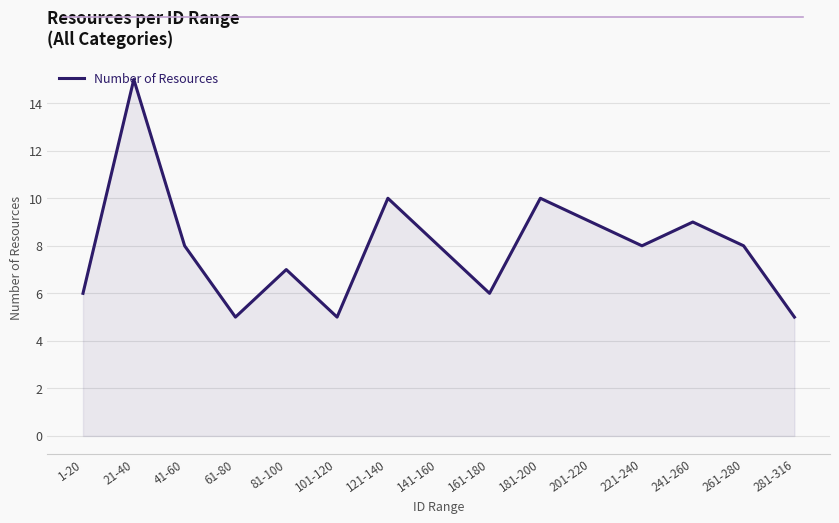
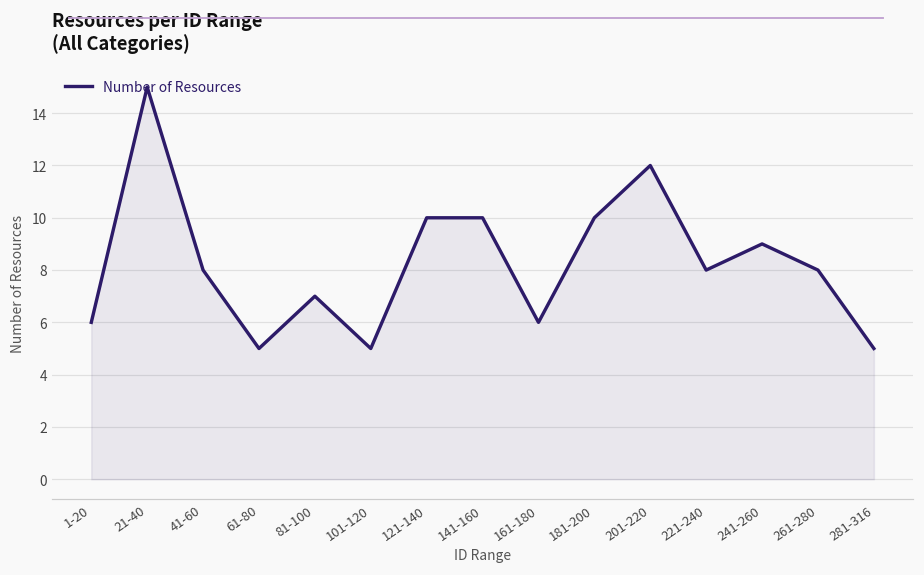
  {
    "1-20": 6,
    "21-40": 15,
    "41-60": 8,
    "61-80": 5,
    "81-100": 7,
    "101-120": 5,
    "121-140": 10,
-   "141-160": 8,
+   "141-160": 10,
    "161-180": 6,
    "181-200": 10,
-   "201-220": 9,
+   "201-220": 12,
    "221-240": 8,
    "241-260": 9,
    "261-280": 8,
    "281-316": 5
  }
